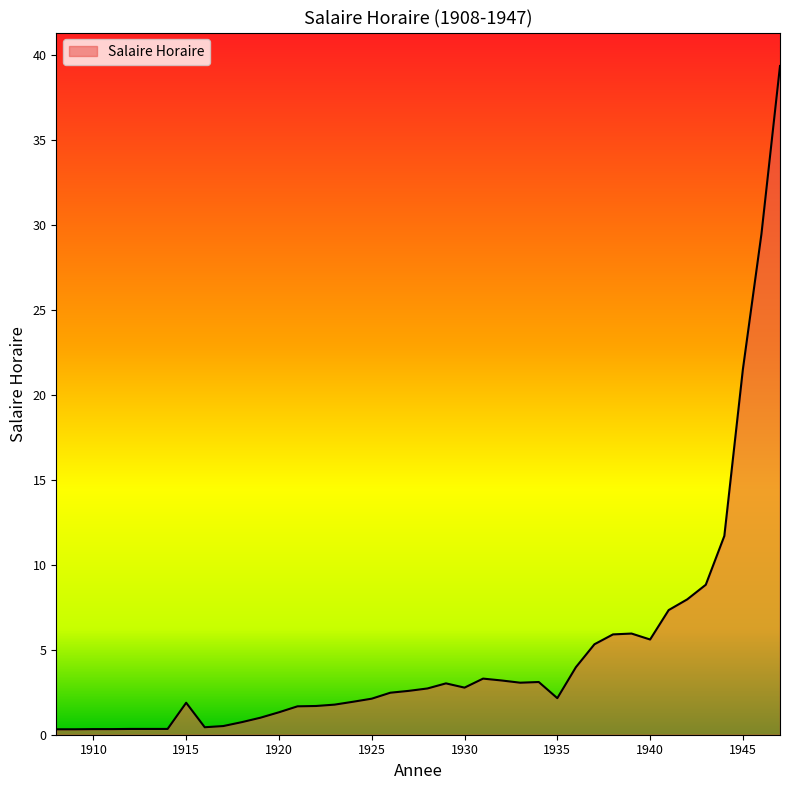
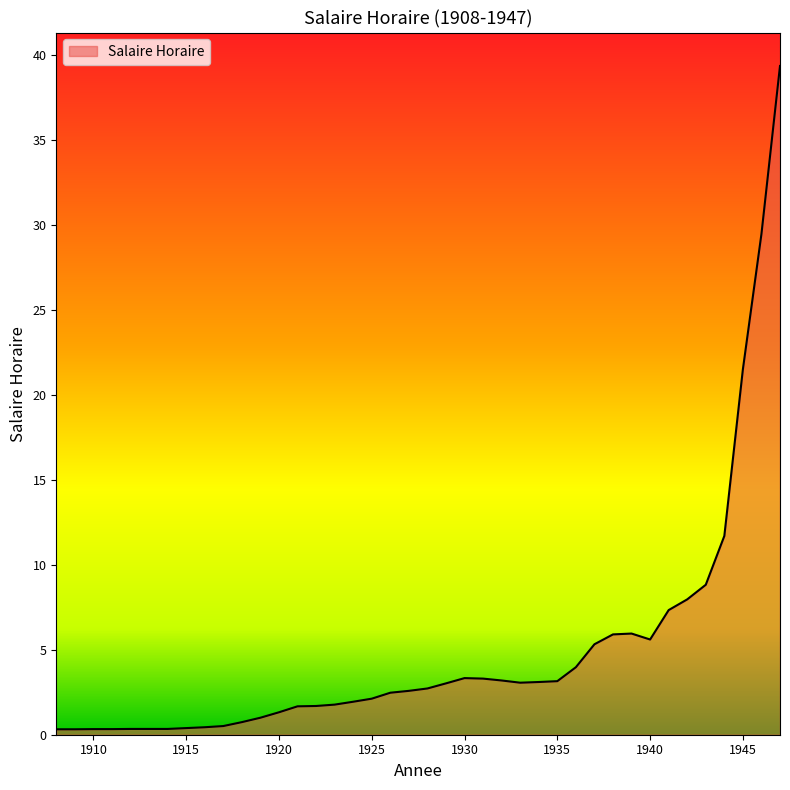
  {
    "1910": 0.3,
-   "1915": 1.9,
+   "1915": 0.4,
    "1920": 1.3,
    "1925": 2.1,
-   "1930": 2.8,
-   "1935": 2.2,
+   "1930": 3.3,
+   "1935": 3.2,
    "1940": 5.6,
    "1945": 21.5
  }
